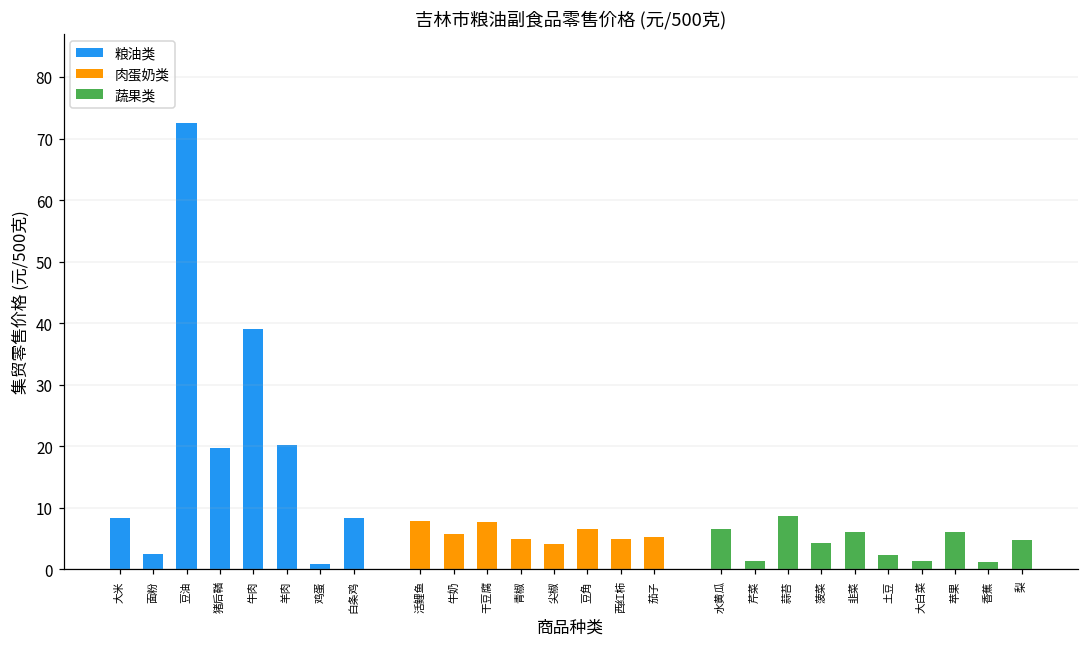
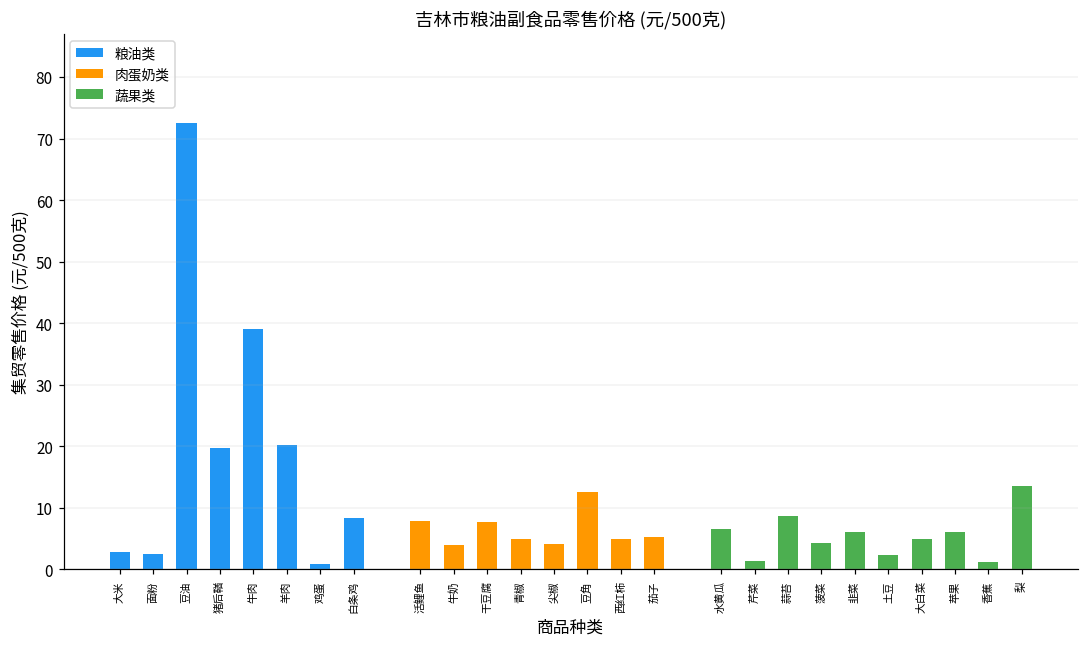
  {
    "粮油类": {
-     "大米": 8,
+     "大米": 3,
      "面粉": 3,
      "豆油": 73,
      "猪后鞧": 20,
      "牛肉": 39,
      "羊肉": 20,
      "鸡蛋": 1,
      "白条鸡": 8
    },
    "肉蛋奶类": {
      "活鲤鱼": 8,
-     "牛奶": 6,
+     "牛奶": 4,
      "干豆腐": 8,
      "青椒": 5,
      "尖椒": 4,
-     "豆角": 7,
+     "豆角": 13,
      "西红柿": 5,
      "茄子": 5
    },
    "蔬果类": {
      "水黄瓜": 7,
      "芹菜": 1,
      "蒜苔": 9,
      "菠菜": 4,
      "韭菜": 6,
      "土豆": 2,
-     "大白菜": 1,
+     "大白菜": 5,
      "苹果": 6,
      "香蕉": 1,
-     "梨": 5
+     "梨": 14
    }
  }
